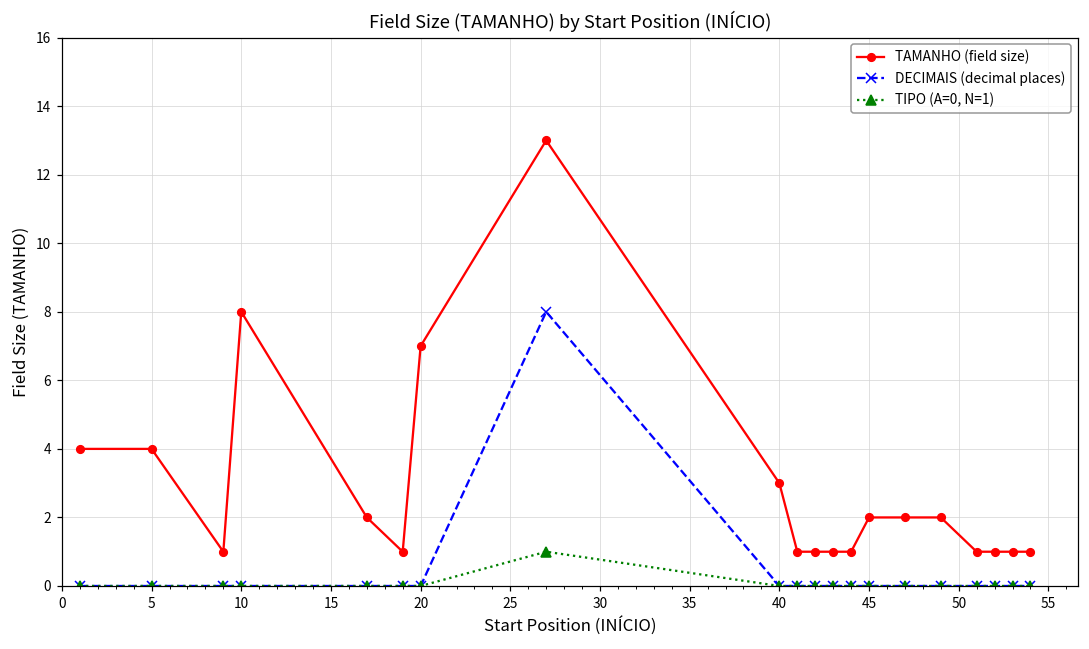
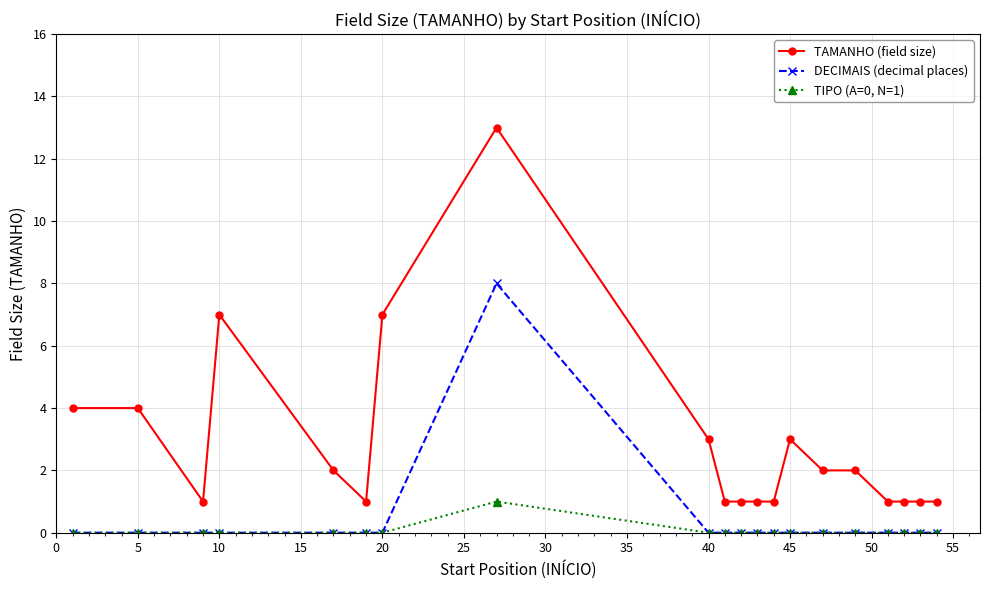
  {
    "TAMANHO (field size)": {
      "5": 4,
-     "10": 8,
+     "10": 7,
      "20": 7,
      "40": 3,
-     "45": 2
+     "45": 3
    }
  }
